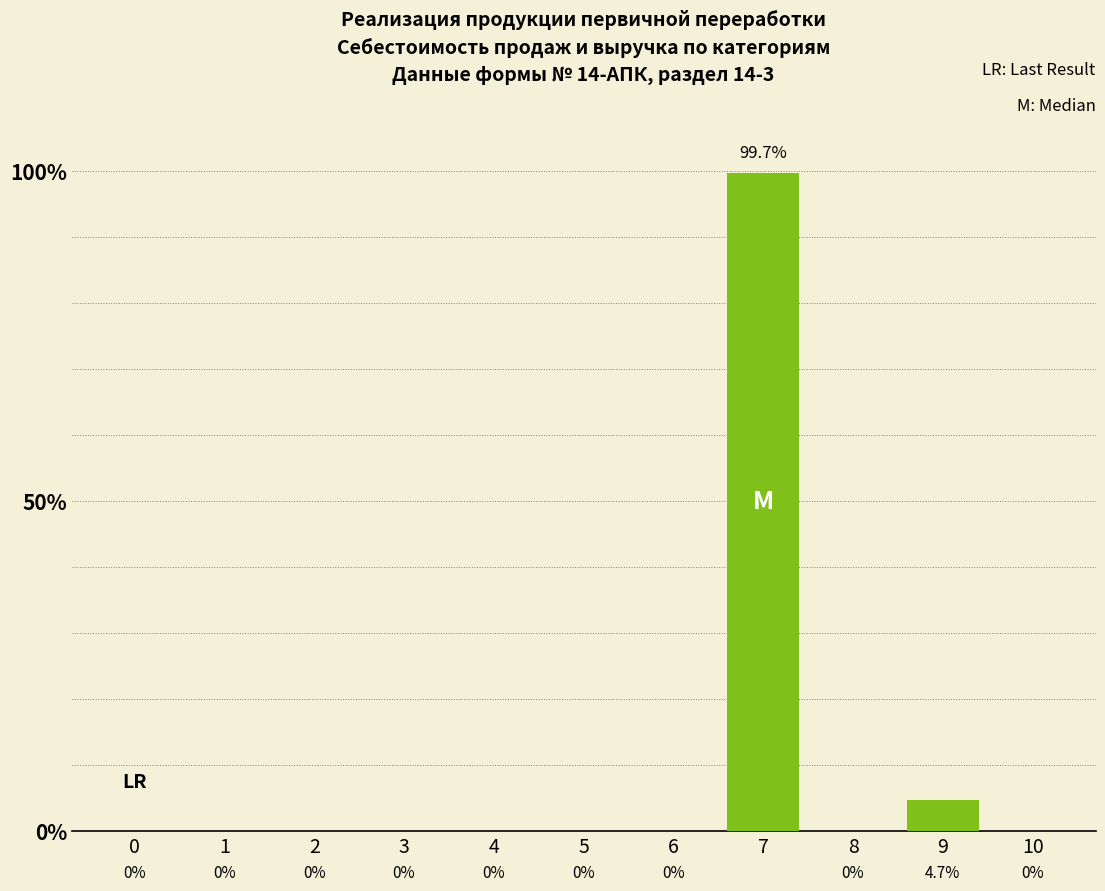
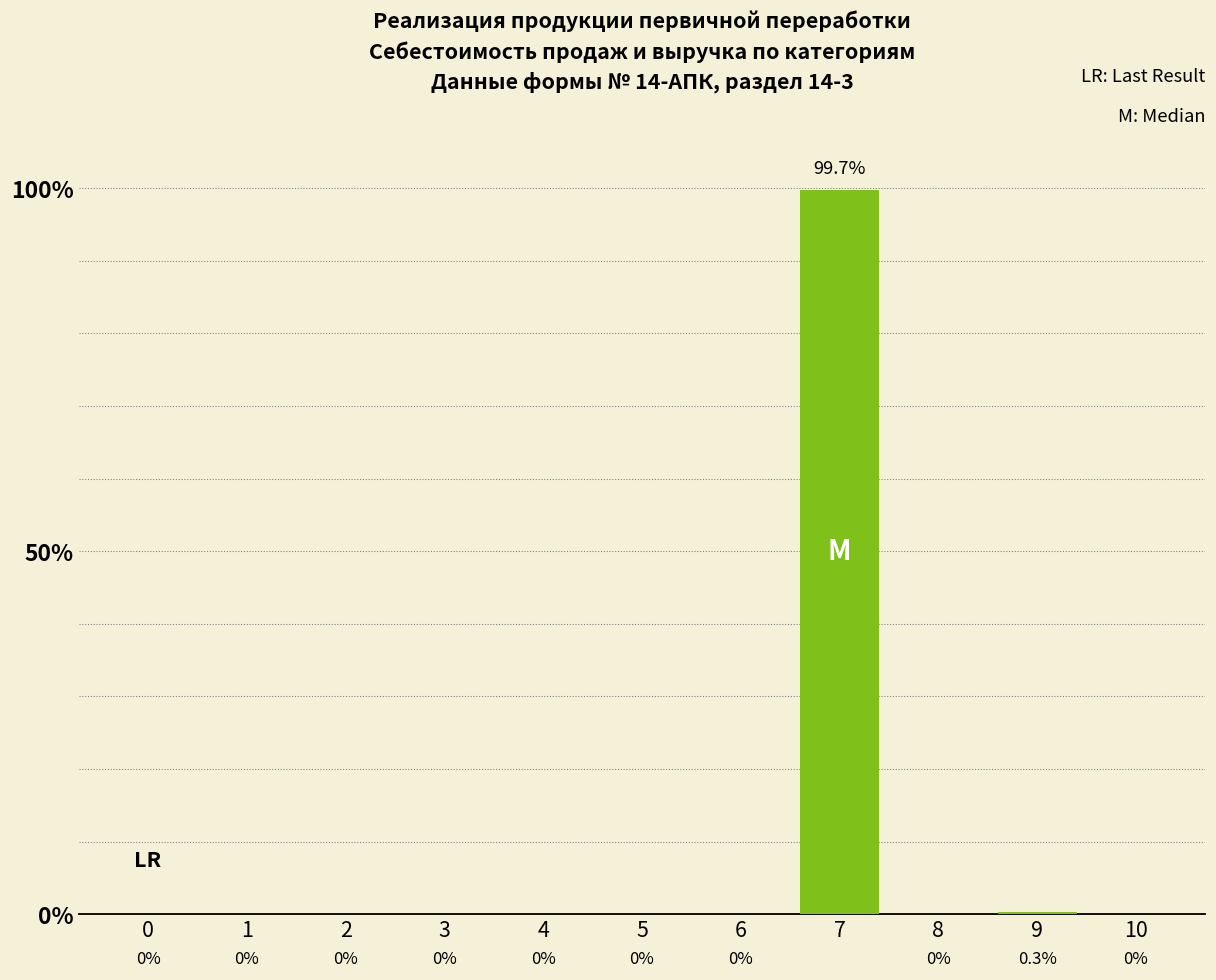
  {
    "7": "99.7%",
-   "9": "4.7%"
+   "9": "0.3%"
  }
